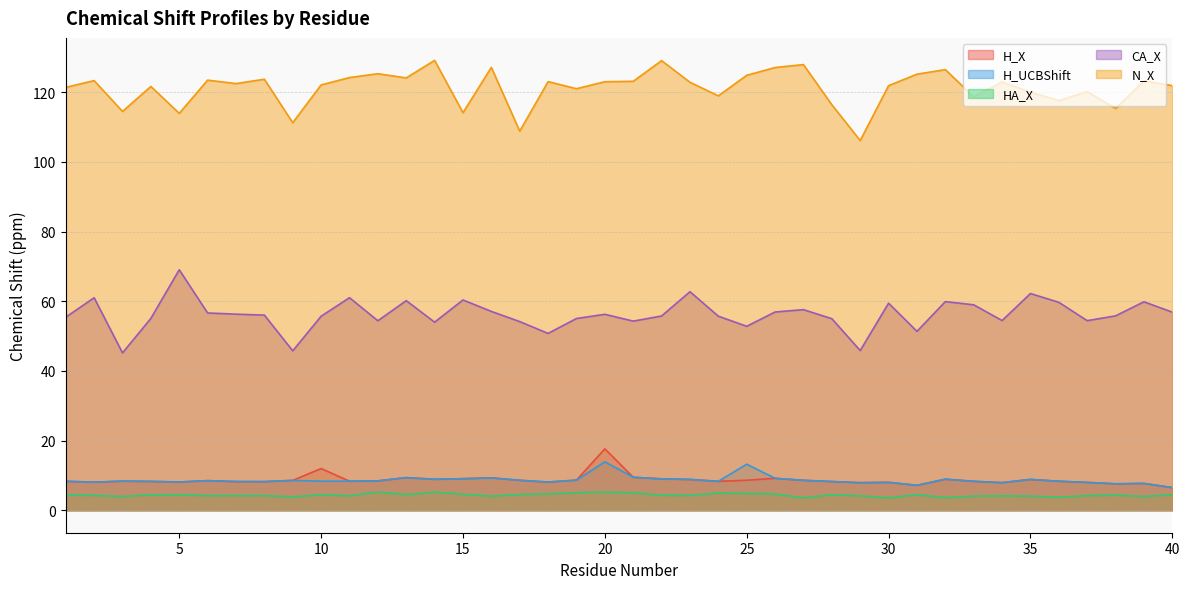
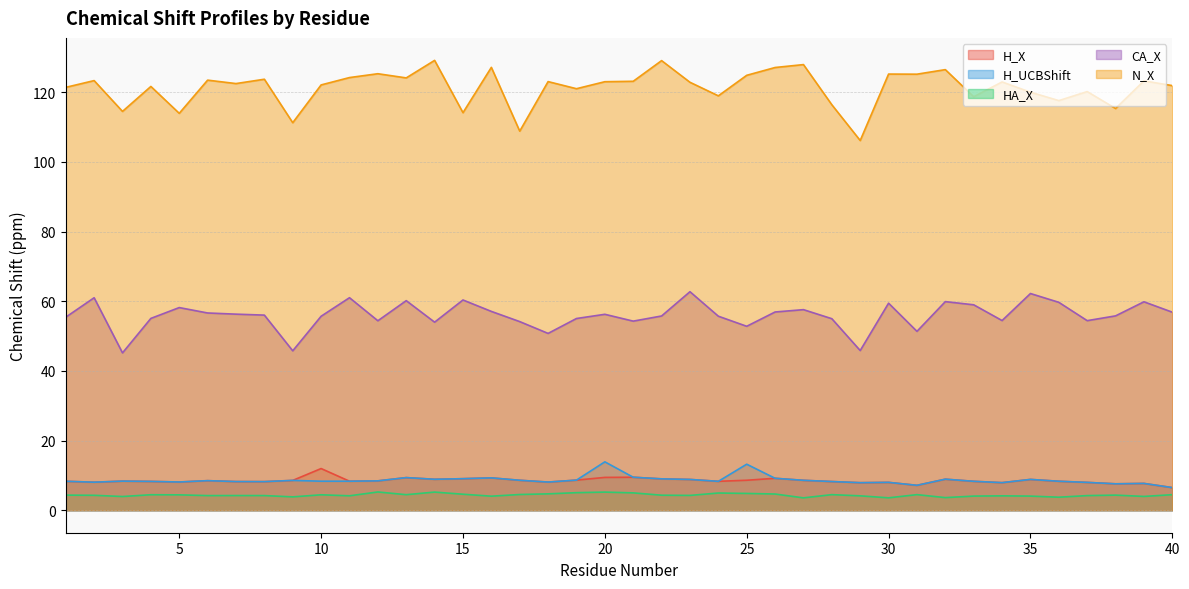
  {
    "H_X": {
      "10": 12,
-     "20": 18,
+     "20": 9,
      "25": 9
    },
    "H_UCBShift": {
      "10": 8,
      "20": 14,
      "25": 13
    },
    "HA_X": {
      "5": 4,
      "10": 4,
      "15": 5,
      "20": 5,
      "25": 5,
      "30": 4,
      "35": 4,
      "40": 4
    },
    "CA_X": {
-     "5": 69,
+     "5": 58,
      "10": 56,
      "15": 60,
      "20": 56,
      "25": 53,
      "30": 59,
      "35": 62,
      "40": 57
    },
    "N_X": {
      "5": 114,
      "10": 122,
      "15": 114,
      "20": 123,
      "25": 125,
-     "30": 122,
+     "30": 125,
      "40": 122
    }
  }
